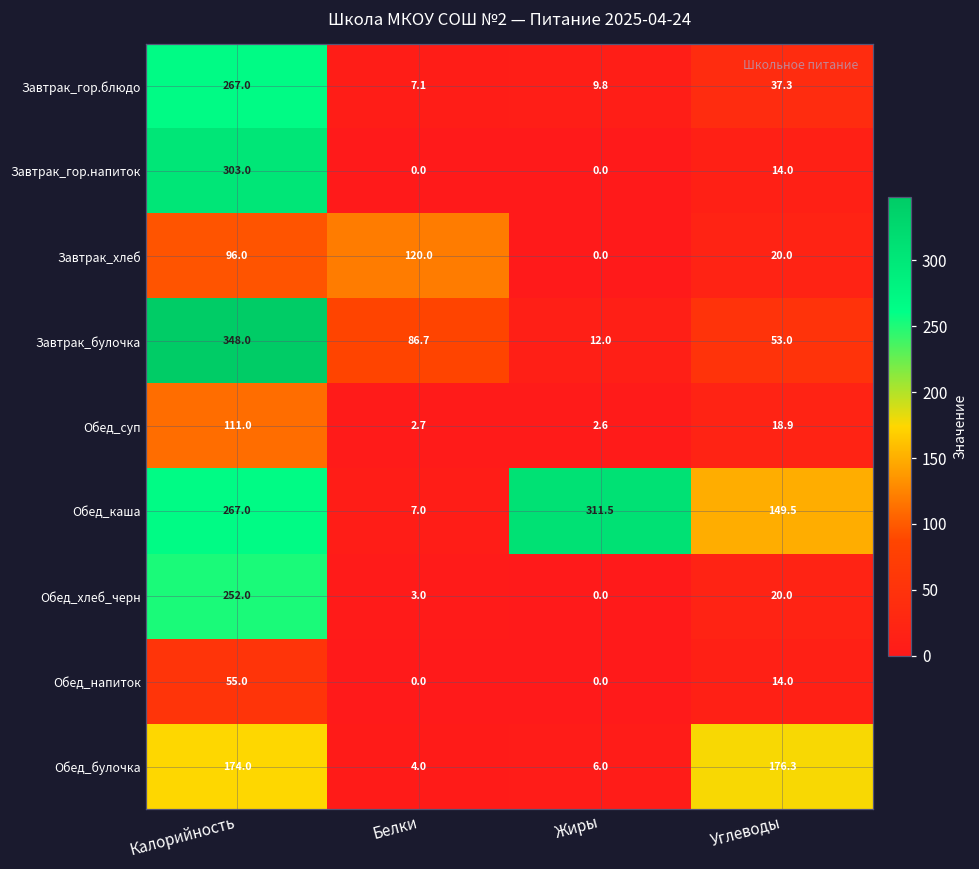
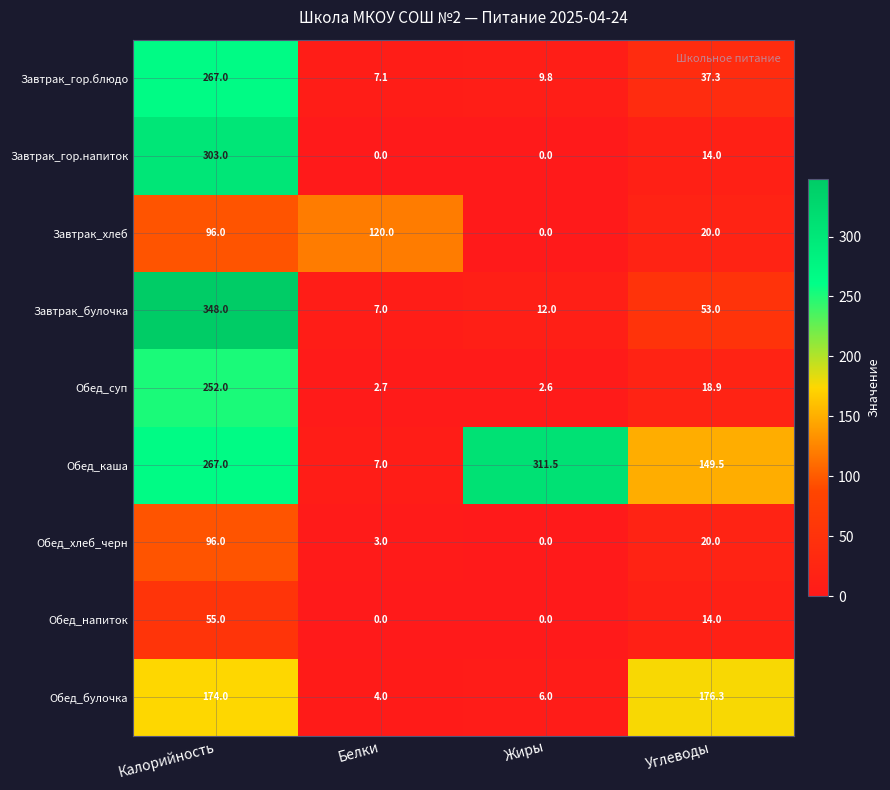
  {
    "Завтрак_гор.блюдо": {
      "Калорийность": 267.0,
      "Белки": 7.1,
      "Жиры": 9.8
    },
    "Завтрак_гор.напиток": {
      "Калорийность": 303.0,
      "Белки": 0.0,
      "Жиры": 0.0,
      "Углеводы": 14.0
    },
    "Завтрак_хлеб": {
      "Калорийность": 96.0,
      "Белки": 120.0,
      "Жиры": 0.0,
      "Углеводы": 20.0
    },
    "Завтрак_булочка": {
      "Калорийность": 348.0,
-     "Белки": 86.7,
+     "Белки": 7.0,
      "Жиры": 12.0,
      "Углеводы": 53.0
    },
    "Обед_суп": {
-     "Калорийность": 111.0,
+     "Калорийность": 252.0,
      "Белки": 2.7,
      "Жиры": 2.6,
      "Углеводы": 18.9
    },
    "Обед_каша": {
      "Калорийность": 267.0,
      "Белки": 7.0,
      "Жиры": 311.5,
      "Углеводы": 149.5
    },
    "Обед_хлеб_черн": {
-     "Калорийность": 252.0,
+     "Калорийность": 96.0,
      "Белки": 3.0,
      "Жиры": 0.0,
      "Углеводы": 20.0
    },
    "Обед_напиток": {
      "Калорийность": 55.0,
      "Белки": 0.0,
      "Жиры": 0.0,
      "Углеводы": 14.0
    },
    "Обед_булочка": {
      "Калорийность": 174.0,
      "Белки": 4.0,
      "Жиры": 6.0,
      "Углеводы": 176.3
    }
  }
